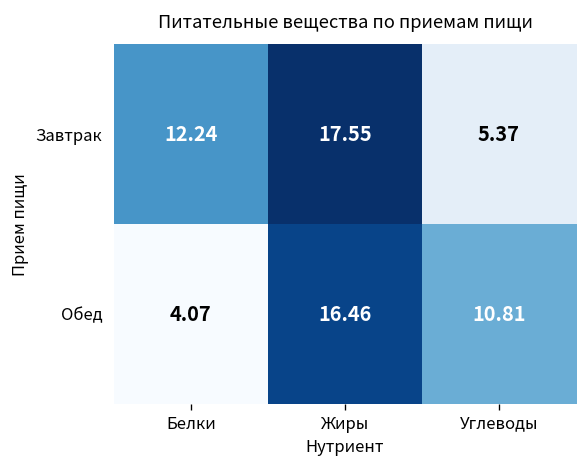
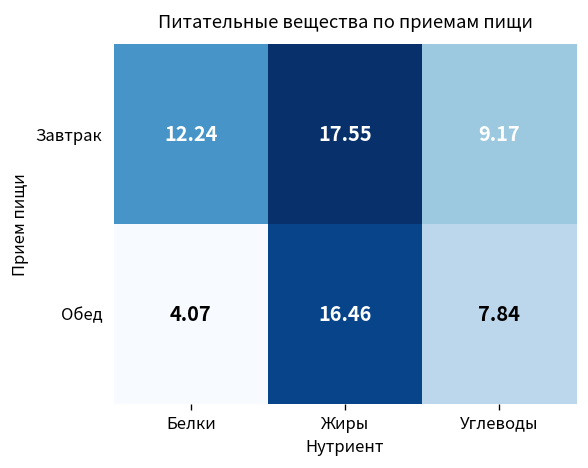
  {
    "Завтрак": {
      "Белки": 12.24,
      "Жиры": 17.55,
-     "Углеводы": 5.37
+     "Углеводы": 9.17
    },
    "Обед": {
      "Белки": 4.07,
      "Жиры": 16.46,
-     "Углеводы": 10.81
+     "Углеводы": 7.84
    }
  }
